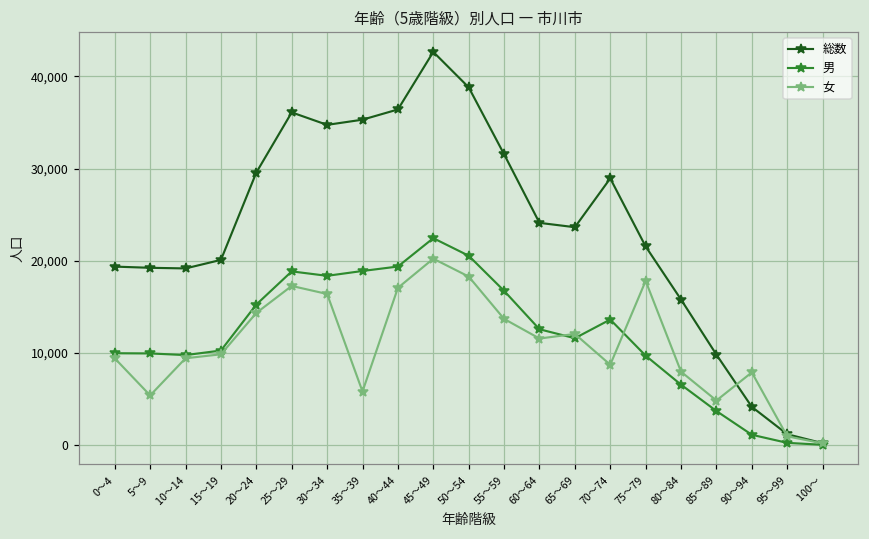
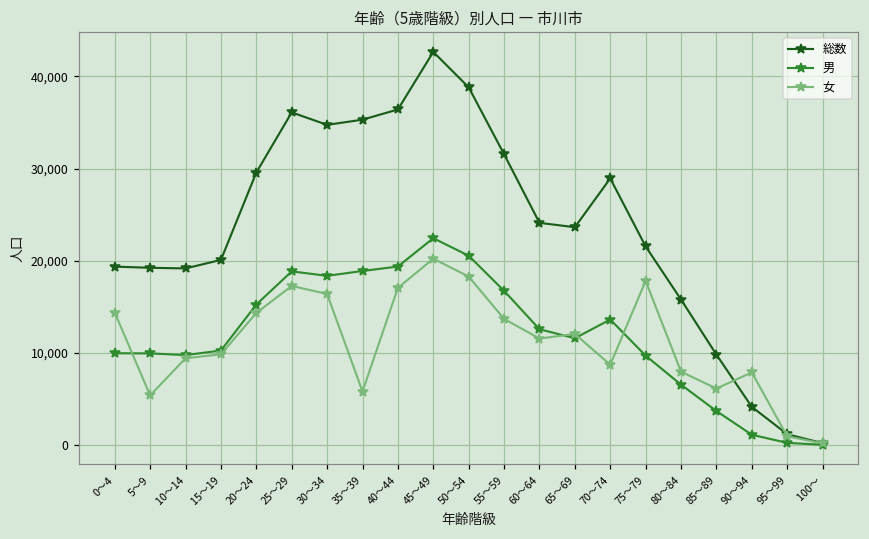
  {
    "女": {
-     "0～4": "9,000",
+     "0～4": "14,000",
      "5～9": "5,000",
      "10～14": "9,000",
      "15～19": "10,000",
      "20～24": "14,000",
      "25～29": "17,000",
      "30～34": "16,000",
      "35～39": "6,000",
      "40～44": "17,000",
      "45～49": "20,000",
      "50～54": "18,000",
      "55～59": "14,000",
      "60～64": "12,000",
      "65～69": "12,000",
      "70～74": "9,000",
      "75～79": "18,000",
      "80～84": "8,000",
-     "85～89": "5,000",
+     "85～89": "6,000",
      "90～94": "8,000"
    }
  }
